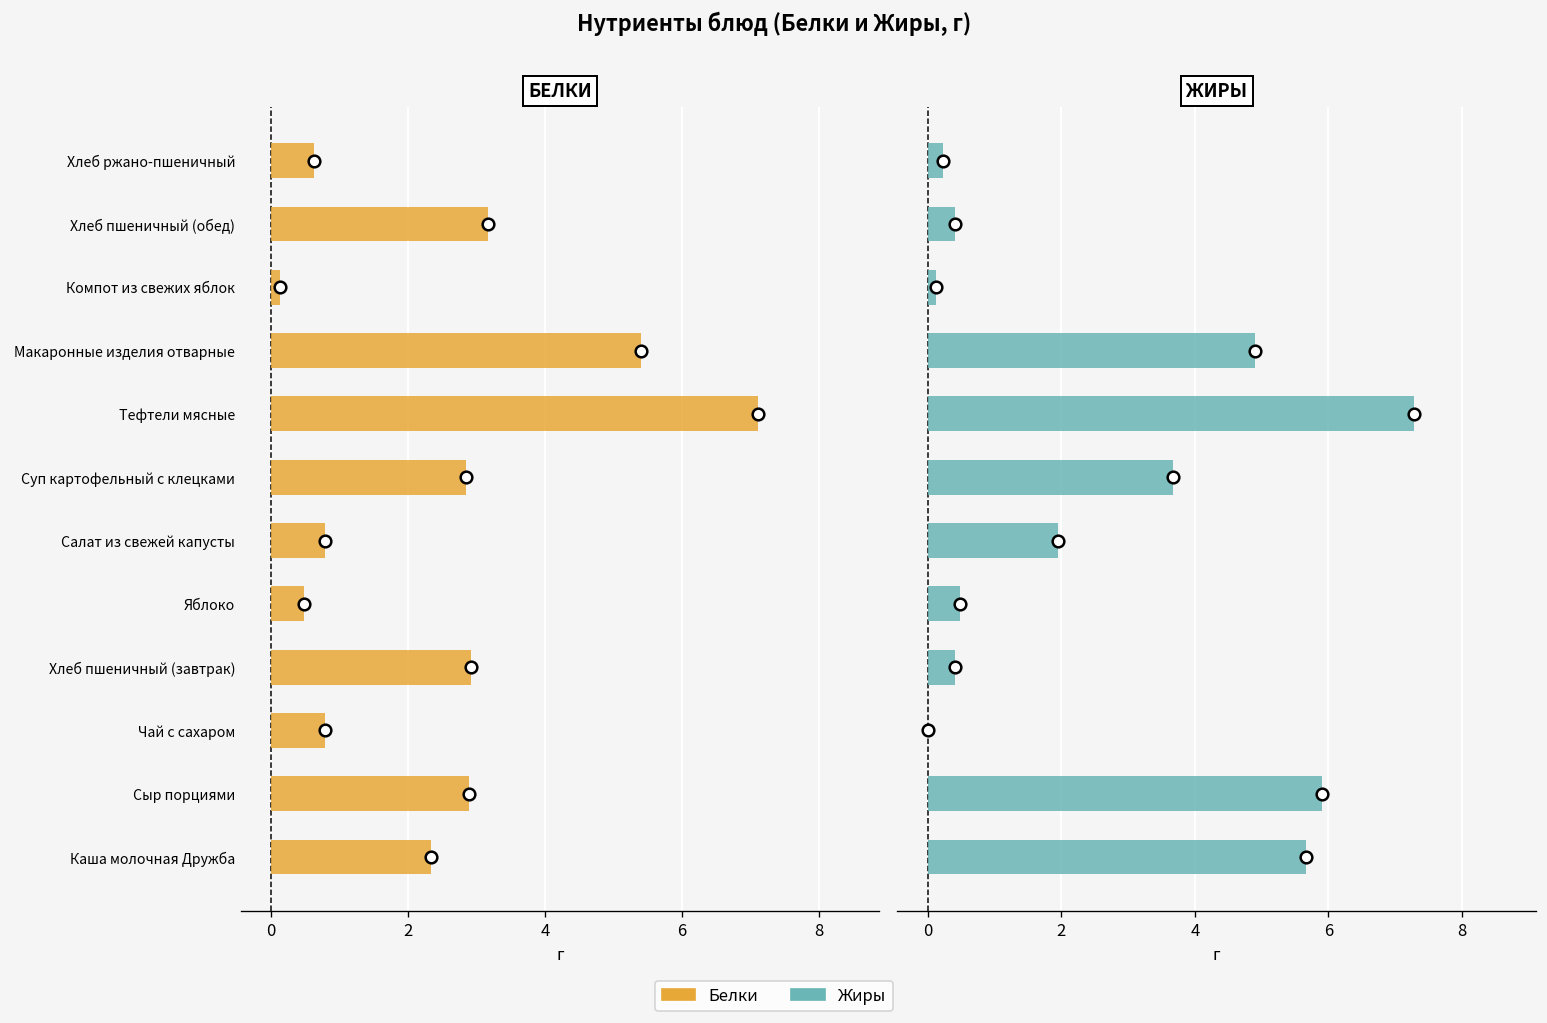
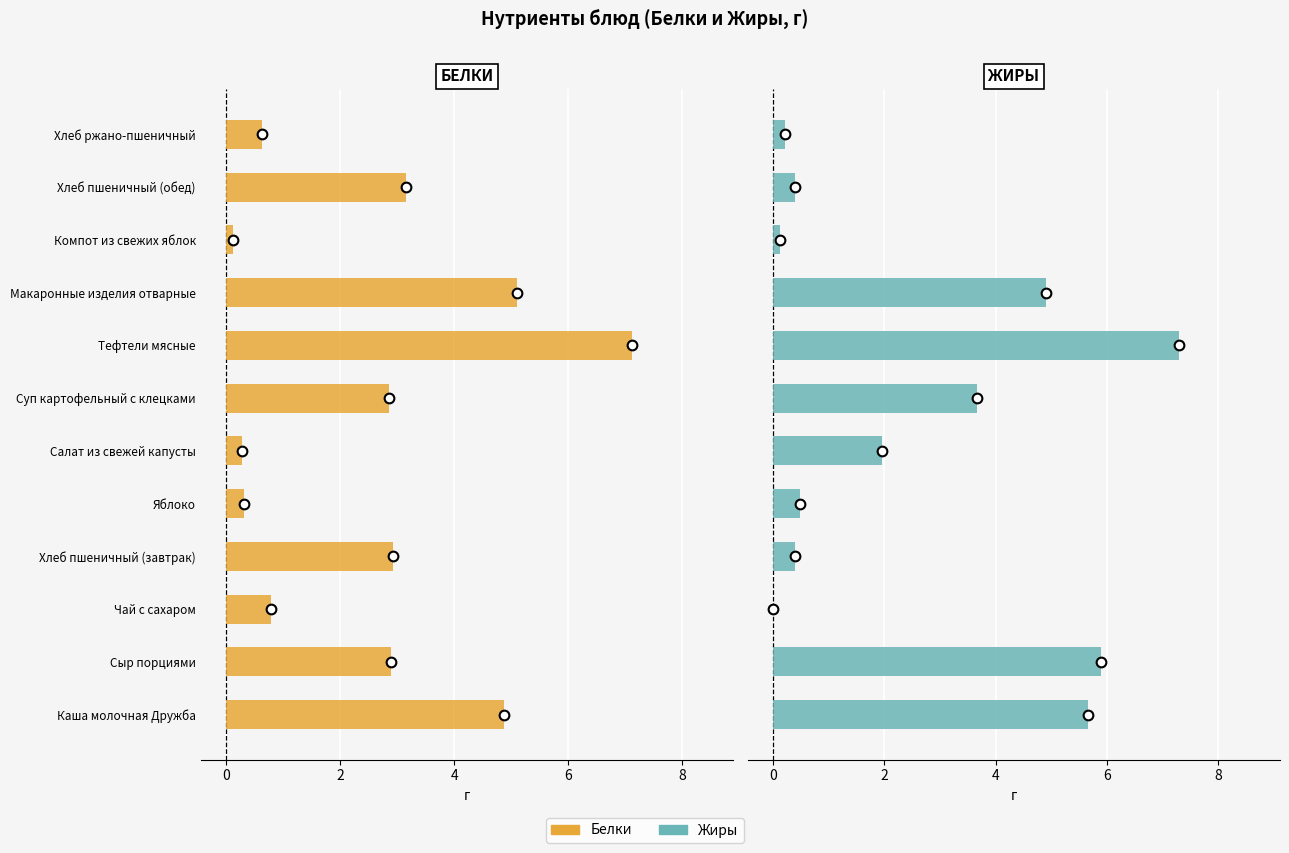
  {
    "БЕЛКИ": {
      "Белки": {
        "Хлеб ржано-пшеничный": 0.6,
        "Хлеб пшеничный (обед)": 3.2,
        "Компот из свежих яблок": 0.1,
-       "Макаронные изделия отварные": 5.4,
+       "Макаронные изделия отварные": 5.1,
        "Тефтели мясные": 7.1,
        "Суп картофельный с клецками": 2.9,
-       "Салат из свежей капусты": 0.8,
-       "Яблоко": 0.5,
+       "Салат из свежей капусты": 0.3,
+       "Яблоко": 0.3,
        "Хлеб пшеничный (завтрак)": 2.9,
        "Чай с сахаром": 0.8,
        "Сыр порциями": 2.9,
-       "Каша молочная Дружба": 2.3
+       "Каша молочная Дружба": 4.9
      }
    }
  }
